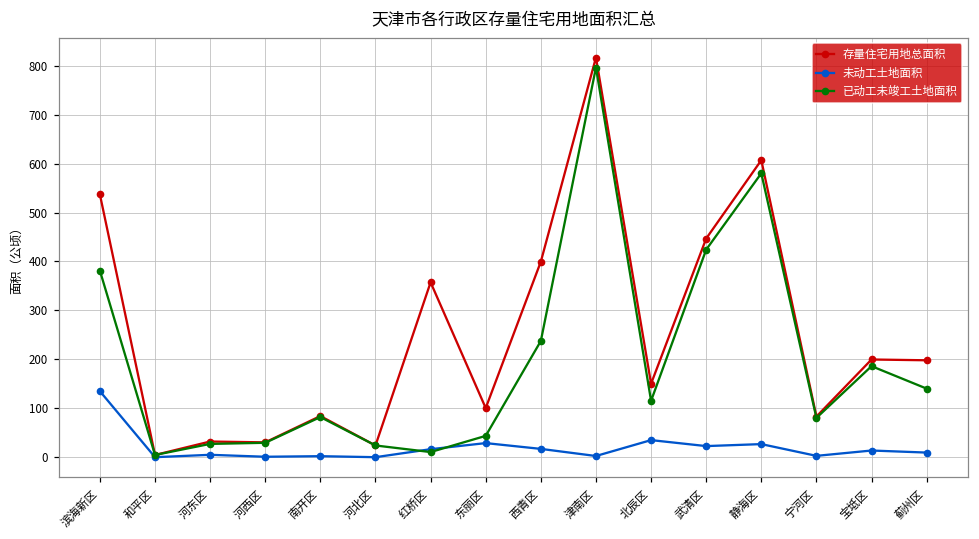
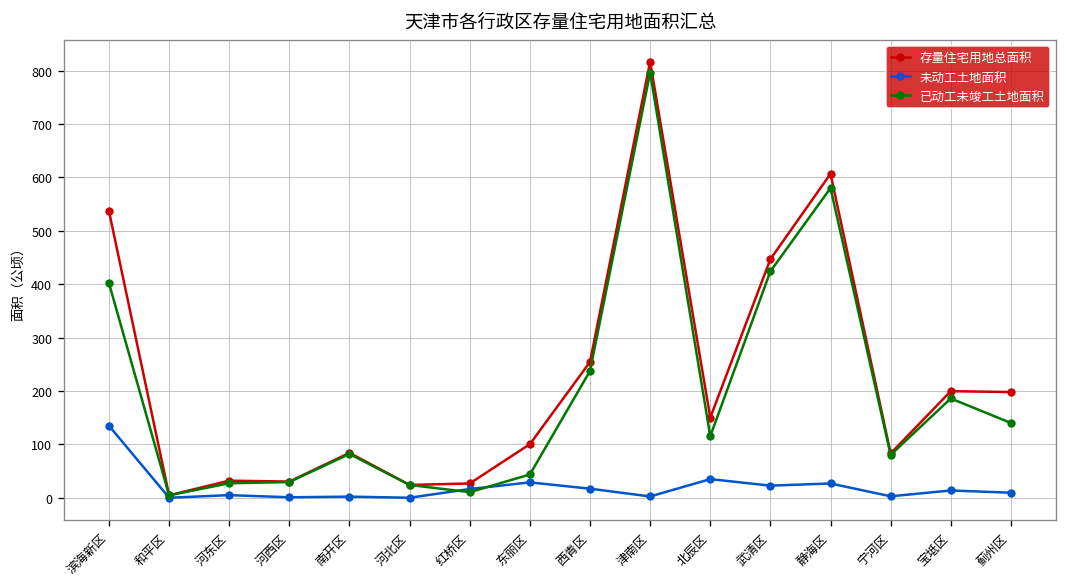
  {
    "存量住宅用地总面积": {
      "滨海新区": 540,
-     "红桥区": 360,
+     "红桥区": 30,
      "东丽区": 100,
-     "西青区": 400,
+     "西青区": 250,
      "津南区": 820,
      "北辰区": 150,
      "武清区": 450,
      "静海区": 610,
      "宝坻区": 200,
      "蓟州区": 200
    },
    "未动工土地面积": {
      "滨海新区": 130,
      "河东区": 0,
      "河西区": 0,
      "南开区": 0,
      "河北区": 0,
      "红桥区": 20,
      "东丽区": 30,
      "西青区": 20,
      "津南区": 0,
      "北辰区": 30,
      "武清区": 20,
      "静海区": 30,
      "宁河区": 0,
      "宝坻区": 10,
      "蓟州区": 10
    },
    "已动工未竣工土地面积": {
-     "滨海新区": 380,
+     "滨海新区": 400,
      "红桥区": 10,
      "东丽区": 40,
      "西青区": 240,
      "津南区": 800,
      "北辰区": 120,
      "武清区": 420,
      "静海区": 580,
      "宝坻区": 190,
      "蓟州区": 140
    }
  }
